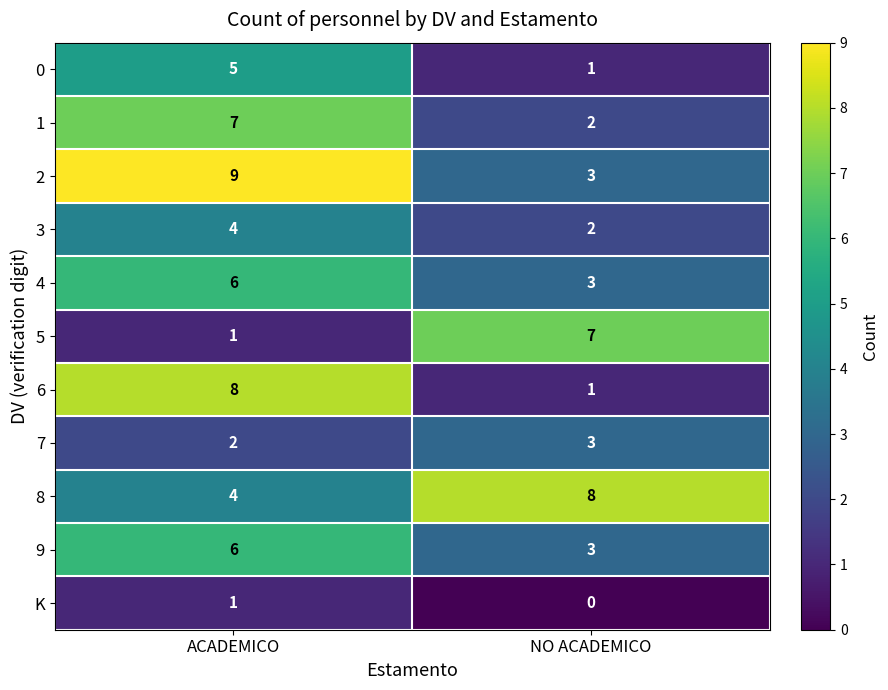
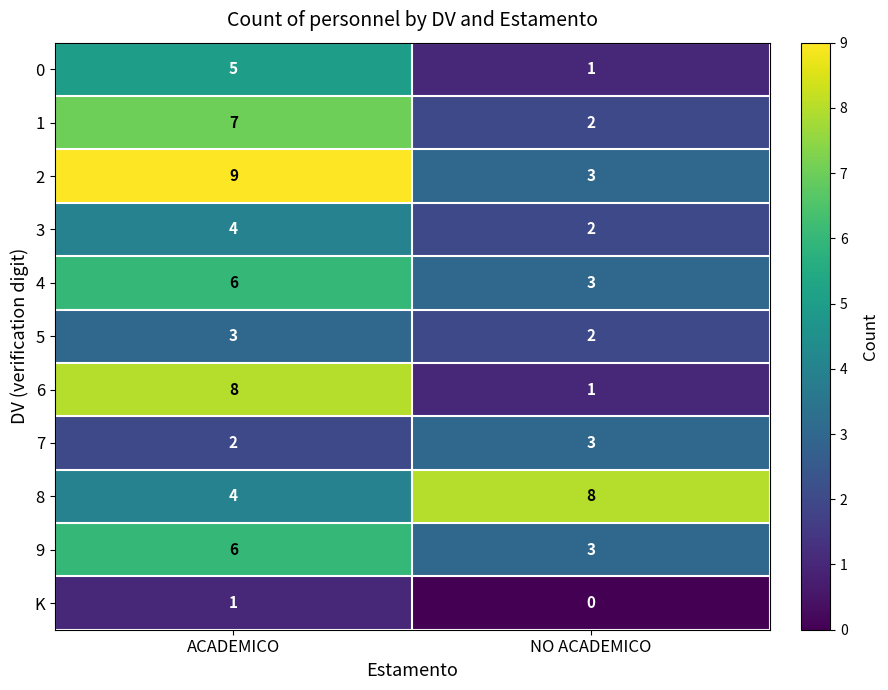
  {
    "0": {
      "ACADEMICO": 5,
      "NO ACADEMICO": 1
    },
    "1": {
      "ACADEMICO": 7,
      "NO ACADEMICO": 2
    },
    "2": {
      "ACADEMICO": 9,
      "NO ACADEMICO": 3
    },
    "3": {
      "ACADEMICO": 4,
      "NO ACADEMICO": 2
    },
    "4": {
      "ACADEMICO": 6,
      "NO ACADEMICO": 3
    },
    "5": {
-     "ACADEMICO": 1,
-     "NO ACADEMICO": 7
+     "ACADEMICO": 3,
+     "NO ACADEMICO": 2
    },
    "6": {
      "ACADEMICO": 8,
      "NO ACADEMICO": 1
    },
    "7": {
      "ACADEMICO": 2,
      "NO ACADEMICO": 3
    },
    "8": {
      "ACADEMICO": 4,
      "NO ACADEMICO": 8
    },
    "9": {
      "ACADEMICO": 6,
      "NO ACADEMICO": 3
    },
    "K": {
      "ACADEMICO": 1,
      "NO ACADEMICO": 0
    }
  }
